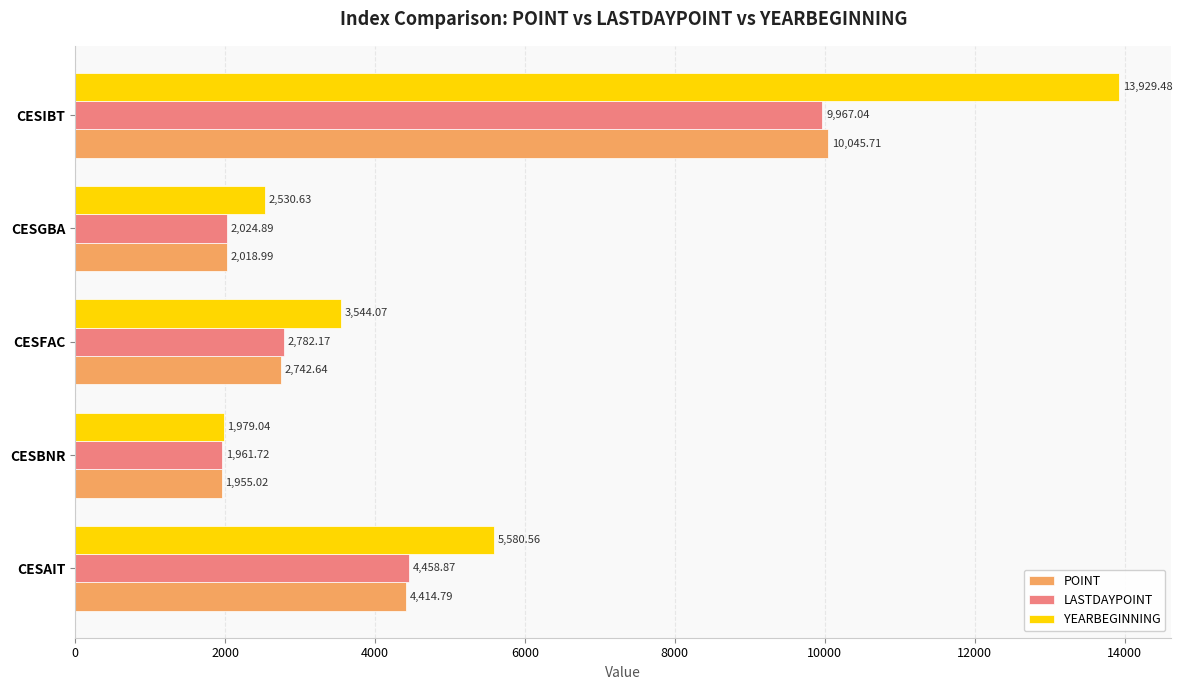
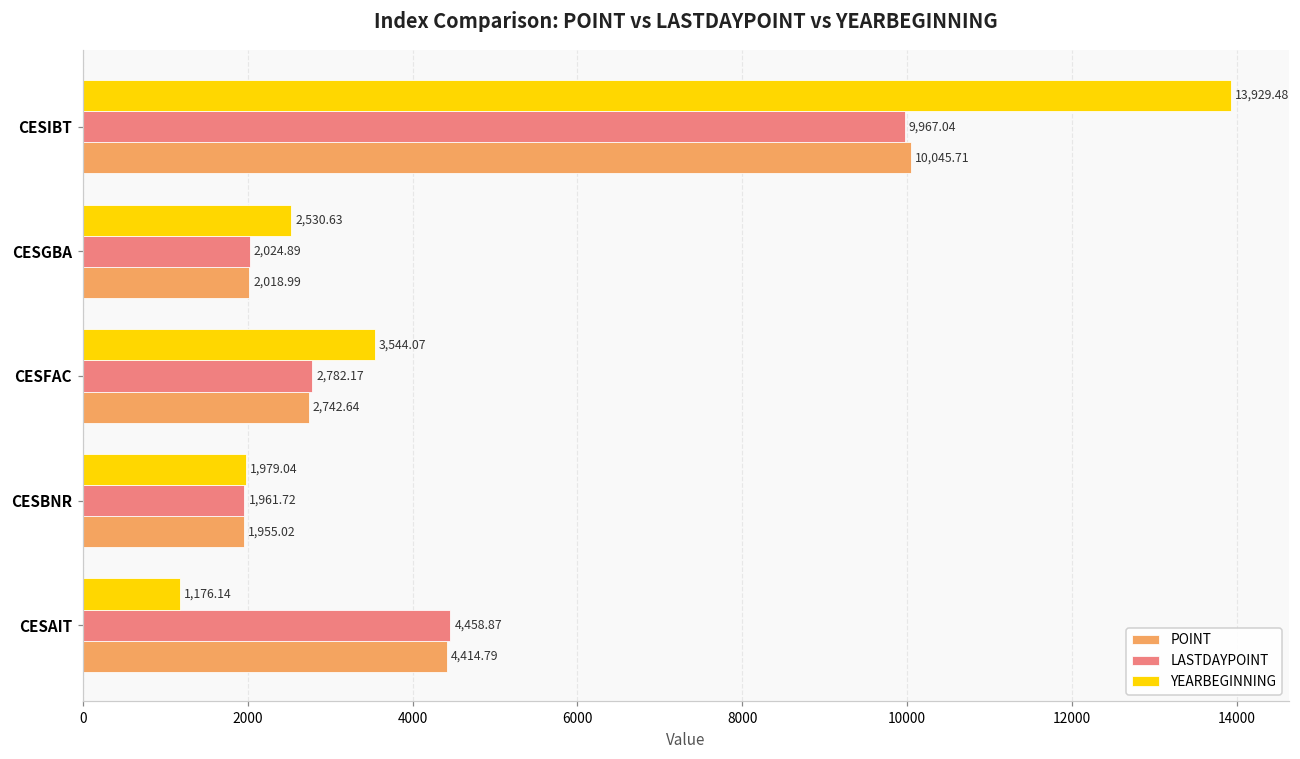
  {
    "YEARBEGINNING": {
      "CESIBT": "13,929.48",
      "CESGBA": "2,530.63",
      "CESFAC": "3,544.07",
      "CESBNR": "1,979.04",
-     "CESAIT": "5,580.56"
+     "CESAIT": "1,176.14"
    }
  }
